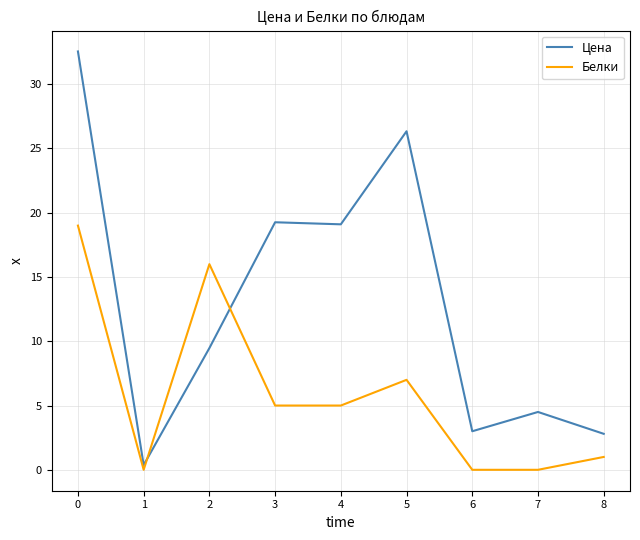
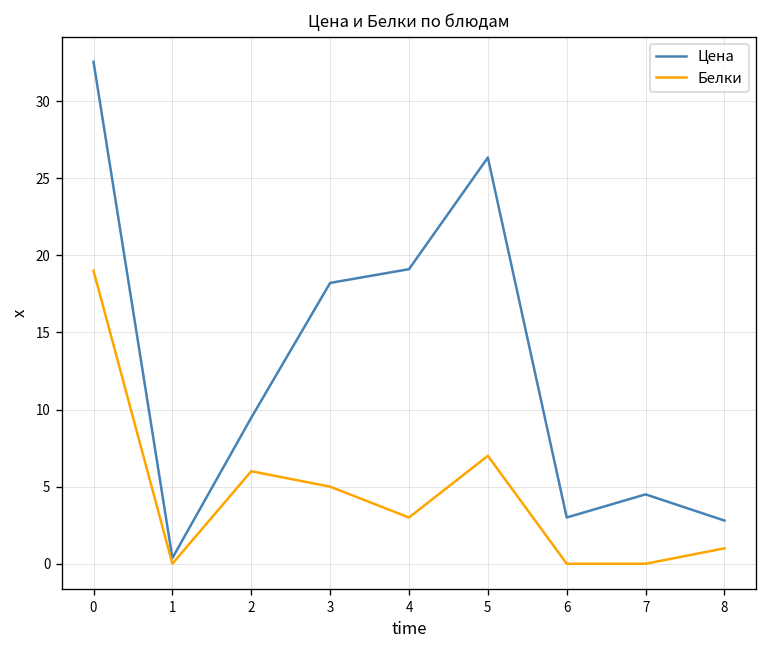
  {
    "Цена": {
      "0": 32.6,
      "1": 0.4,
      "2": 9.5,
-     "3": 19.3,
+     "3": 18.2,
      "4": 19.1,
      "5": 26.3,
      "6": 3.0,
      "7": 4.5,
      "8": 2.8
    },
    "Белки": {
      "0": 19,
      "1": 0,
-     "2": 16,
+     "2": 6,
      "3": 5,
-     "4": 5,
+     "4": 3,
      "5": 7,
      "6": 0,
      "7": 0,
      "8": 1
    }
  }
